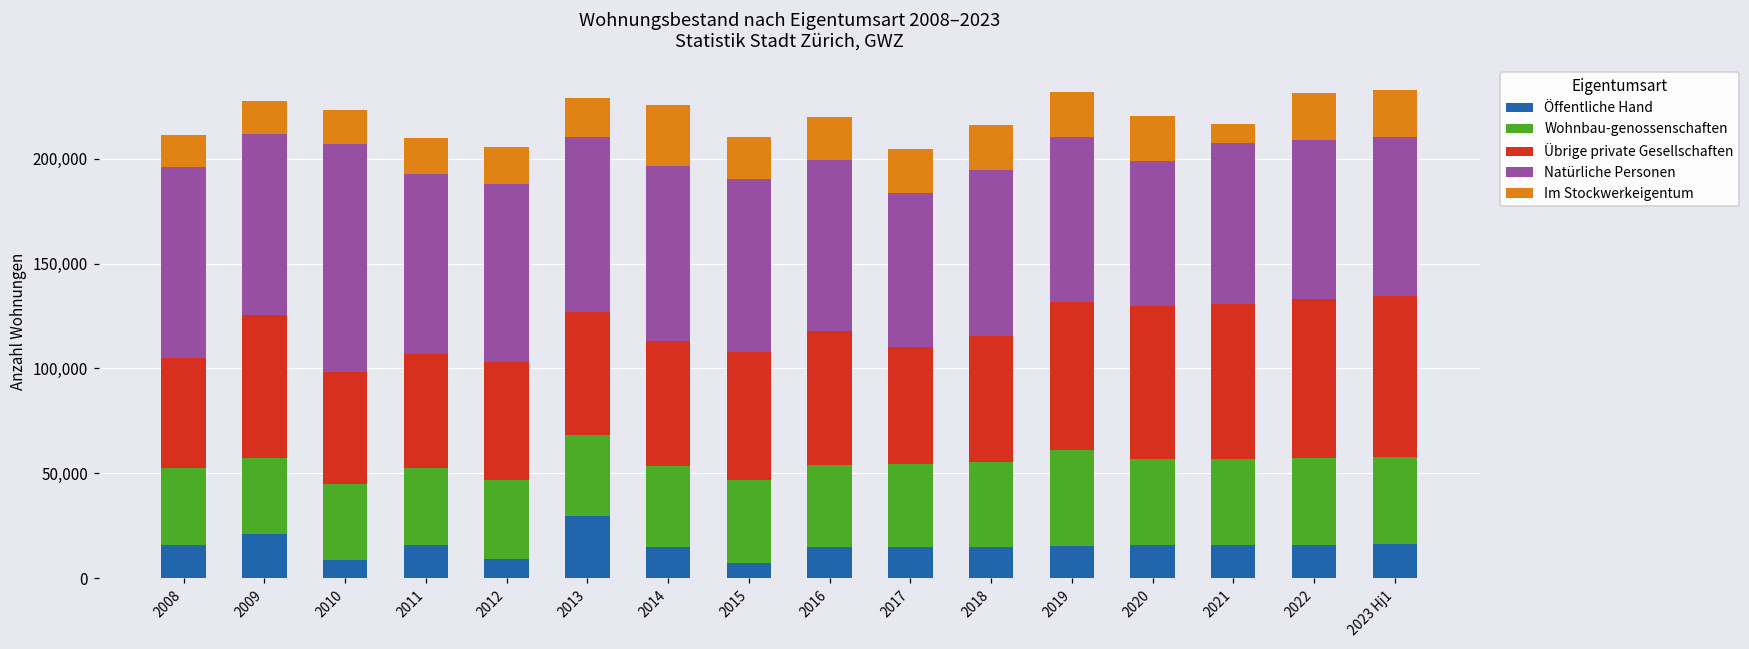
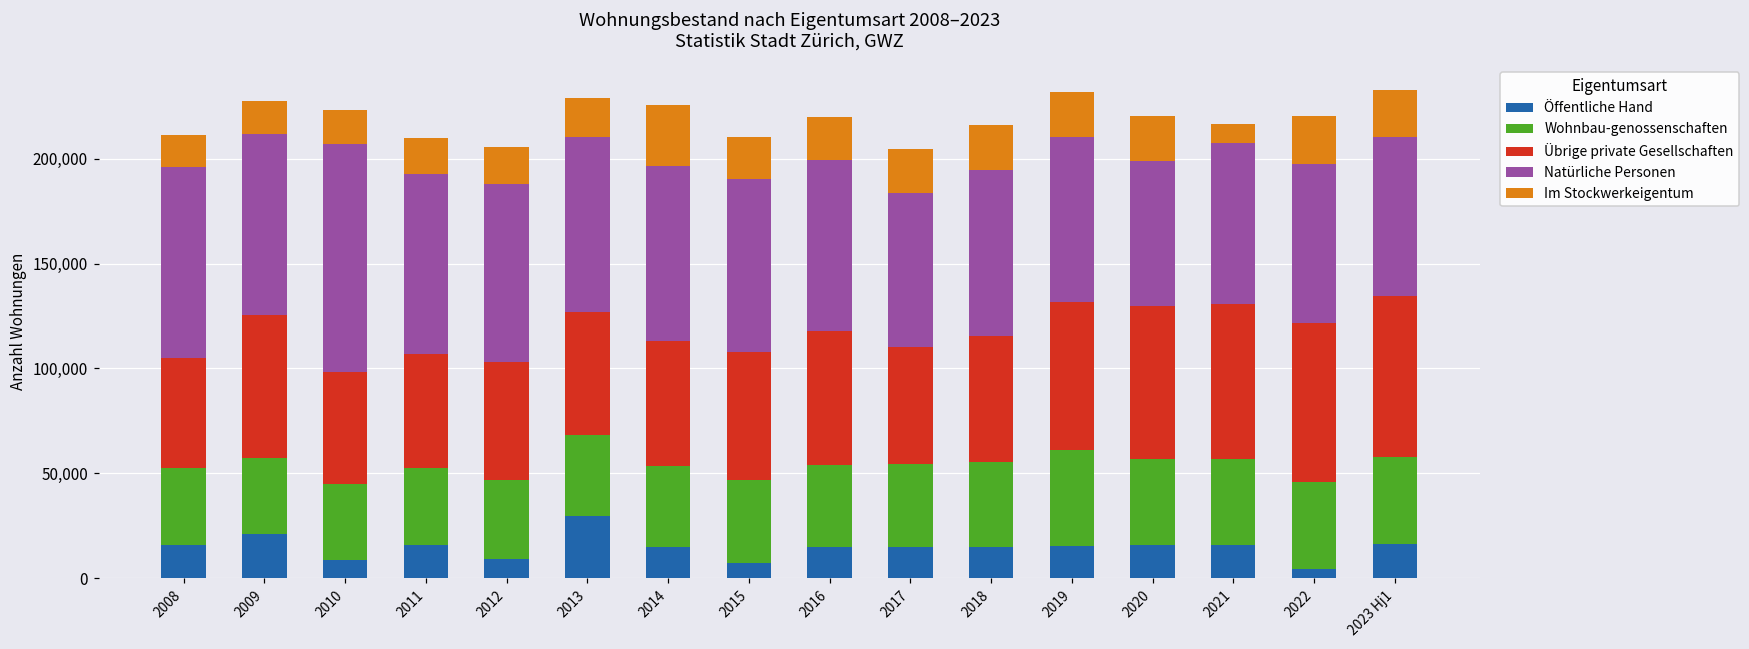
  {
    "Öffentliche Hand": {
      "2008": "16,000",
      "2009": "21,000",
      "2010": "9,000",
      "2011": "16,000",
      "2012": "9,000",
      "2013": "30,000",
      "2014": "15,000",
      "2015": "7,000",
      "2016": "15,000",
      "2017": "15,000",
      "2018": "15,000",
      "2019": "15,000",
      "2020": "16,000",
      "2021": "16,000",
-     "2022": "16,000",
+     "2022": "4,000",
      "2023 Hj1": "16,000"
    },
    "Wohnbau-genossenschaften": {
      "2008": "37,000",
      "2009": "36,000",
      "2010": "36,000",
      "2011": "37,000",
      "2012": "38,000",
      "2013": "38,000",
      "2014": "39,000",
      "2015": "39,000",
      "2016": "39,000",
      "2017": "40,000",
      "2018": "40,000",
      "2019": "46,000",
      "2020": "41,000",
      "2021": "41,000",
      "2022": "41,000",
      "2023 Hj1": "41,000"
    },
    "Übrige private Gesellschaften": {
      "2008": "52,000",
      "2009": "68,000",
      "2010": "53,000",
      "2011": "54,000",
      "2012": "56,000",
      "2013": "58,000",
      "2014": "60,000",
      "2015": "61,000",
      "2016": "64,000",
      "2017": "56,000",
      "2018": "60,000",
      "2019": "71,000",
      "2020": "73,000",
      "2021": "74,000",
      "2022": "76,000",
      "2023 Hj1": "77,000"
    },
    "Natürliche Personen": {
      "2008": "91,000",
      "2009": "86,000",
      "2010": "109,000",
      "2011": "86,000",
      "2012": "85,000",
      "2013": "84,000",
      "2014": "83,000",
      "2015": "83,000",
      "2016": "82,000",
      "2017": "73,000",
      "2018": "79,000",
      "2019": "79,000",
      "2020": "69,000",
      "2021": "77,000",
      "2022": "76,000",
      "2023 Hj1": "76,000"
    },
    "Im Stockwerkeigentum": {
      "2008": "15,000",
      "2009": "16,000",
      "2010": "16,000",
      "2011": "17,000",
      "2012": "18,000",
      "2013": "19,000",
      "2014": "29,000",
      "2015": "20,000",
      "2016": "20,000",
      "2017": "21,000",
      "2018": "21,000",
      "2019": "21,000",
      "2020": "22,000",
      "2021": "9,000",
      "2022": "22,000",
      "2023 Hj1": "23,000"
    }
  }
